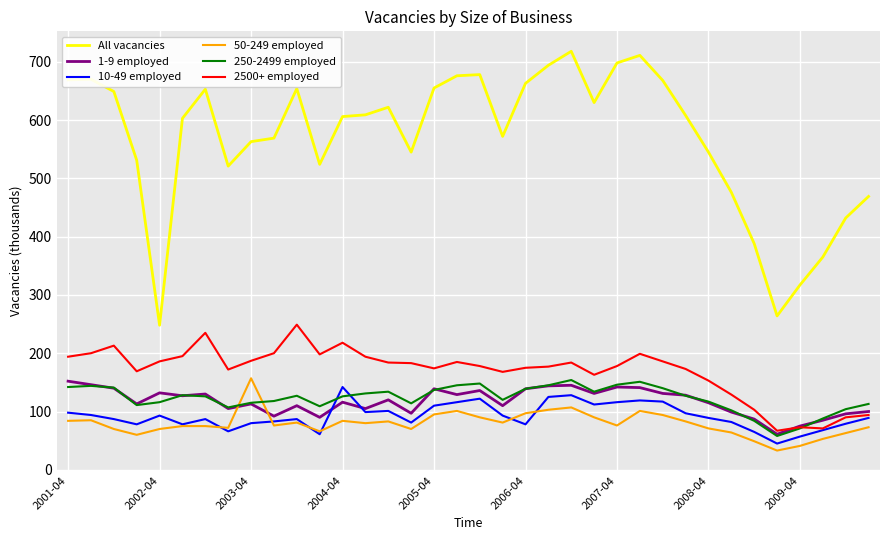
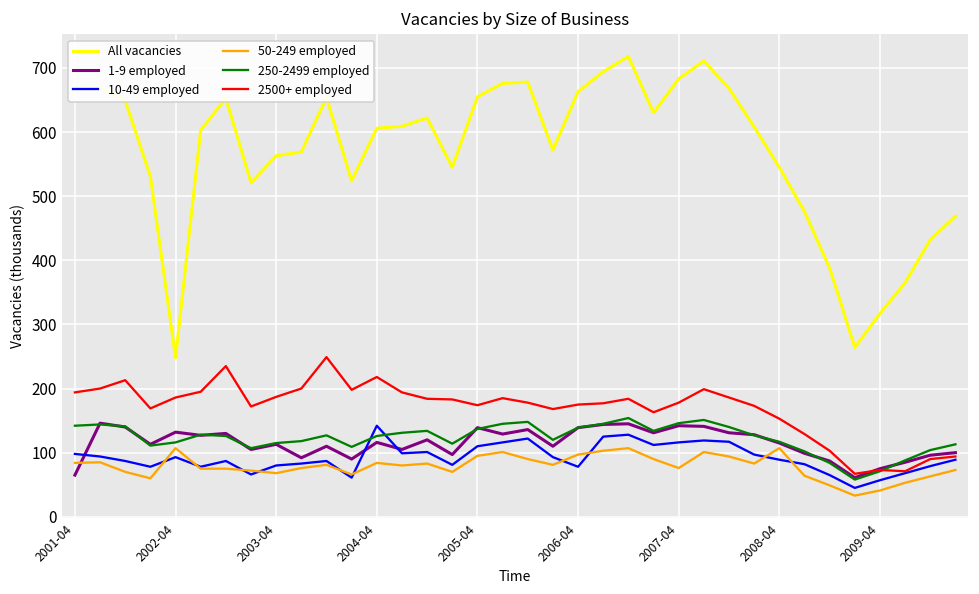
  {
    "All vacancies": {
      "2002-04": 250,
      "2003-04": 560,
      "2004-04": 610,
      "2005-04": 660,
      "2006-04": 660,
-     "2007-04": 700,
+     "2007-04": 680,
      "2008-04": 550,
      "2009-04": 320
    },
    "1-9 employed": {
-     "2001-04": 150,
+     "2001-04": 70,
      "2002-04": 130,
      "2004-04": 120
    },
    "10-49 employed": {
      "2001-04": 100,
      "2002-04": 90,
      "2003-04": 80,
      "2004-04": 140,
      "2005-04": 110,
      "2006-04": 80,
      "2007-04": 120,
      "2008-04": 90,
      "2009-04": 60
    },
    "50-249 employed": {
      "2001-04": 80,
-     "2002-04": 70,
-     "2003-04": 160,
+     "2002-04": 110,
+     "2003-04": 70,
      "2004-04": 80,
      "2005-04": 100,
      "2006-04": 100,
      "2007-04": 80,
-     "2008-04": 70,
+     "2008-04": 110,
      "2009-04": 40
    },
    "250-2499 employed": {
      "2001-04": 140,
      "2002-04": 120,
      "2004-04": 130
    },
    "2500+ employed": {
      "2001-04": 190,
      "2002-04": 190,
      "2003-04": 190,
      "2004-04": 220,
      "2005-04": 170,
      "2006-04": 180,
      "2007-04": 180,
      "2008-04": 150
    }
  }
